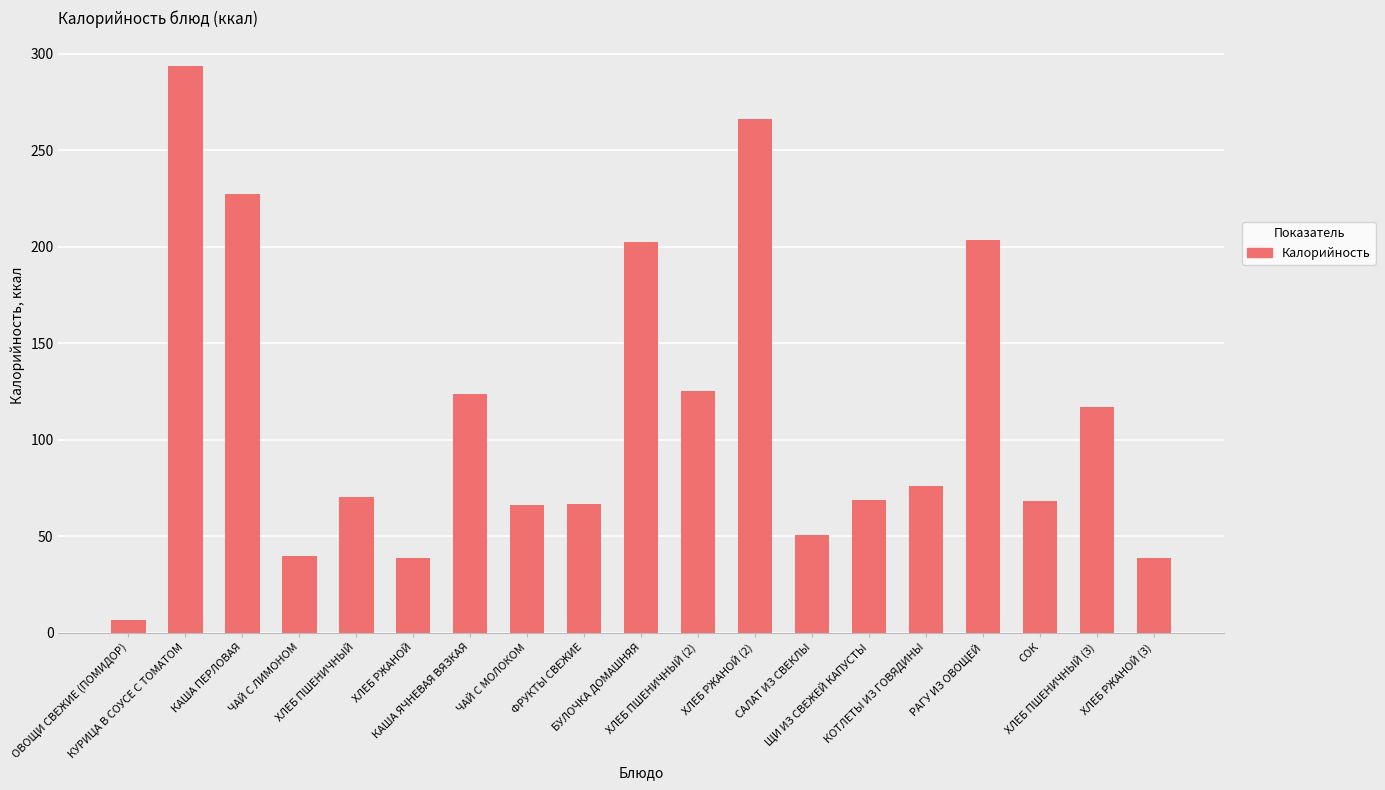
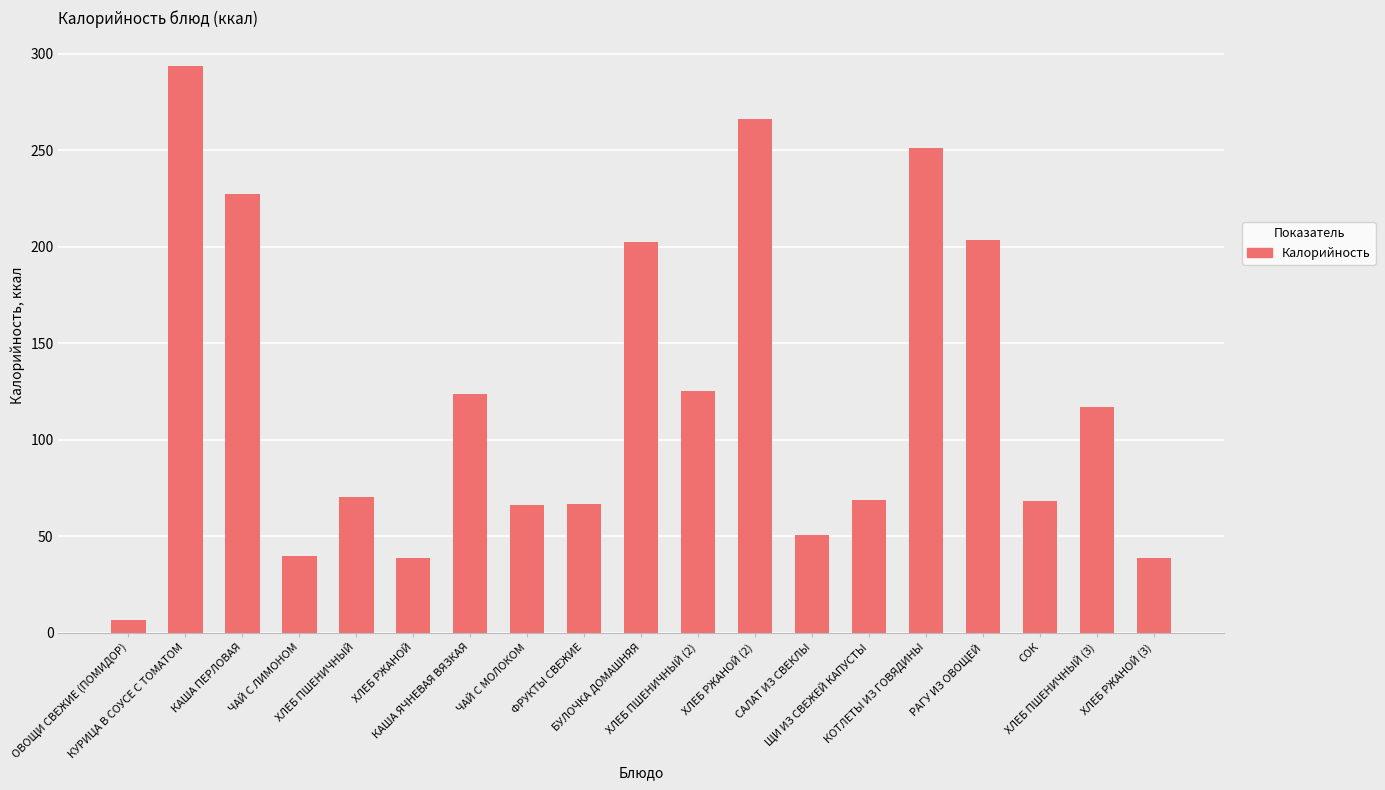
  {
    "ОВОЩИ СВЕЖИЕ (ПОМИДОР)": 7,
    "КУРИЦА В СОУСЕ С ТОМАТОМ": 294,
    "КАША ПЕРЛОВАЯ": 227,
    "ЧАЙ С ЛИМОНОМ": 40,
    "ХЛЕБ ПШЕНИЧНЫЙ": 70,
    "ХЛЕБ РЖАНОЙ": 39,
    "КАША ЯЧНЕВАЯ ВЯЗКАЯ": 124,
    "ЧАЙ С МОЛОКОМ": 66,
    "ФРУКТЫ СВЕЖИЕ": 67,
    "БУЛОЧКА ДОМАШНЯЯ": 202,
    "ХЛЕБ ПШЕНИЧНЫЙ (2)": 125,
    "ХЛЕБ РЖАНОЙ (2)": 266,
    "САЛАТ ИЗ СВЕКЛЫ": 51,
    "ЩИ ИЗ СВЕЖЕЙ КАПУСТЫ": 69,
-   "КОТЛЕТЫ ИЗ ГОВЯДИНЫ": 76,
+   "КОТЛЕТЫ ИЗ ГОВЯДИНЫ": 251,
    "РАГУ ИЗ ОВОЩЕЙ": 204,
    "СОК": 68,
    "ХЛЕБ ПШЕНИЧНЫЙ (3)": 117,
    "ХЛЕБ РЖАНОЙ (3)": 39
  }
